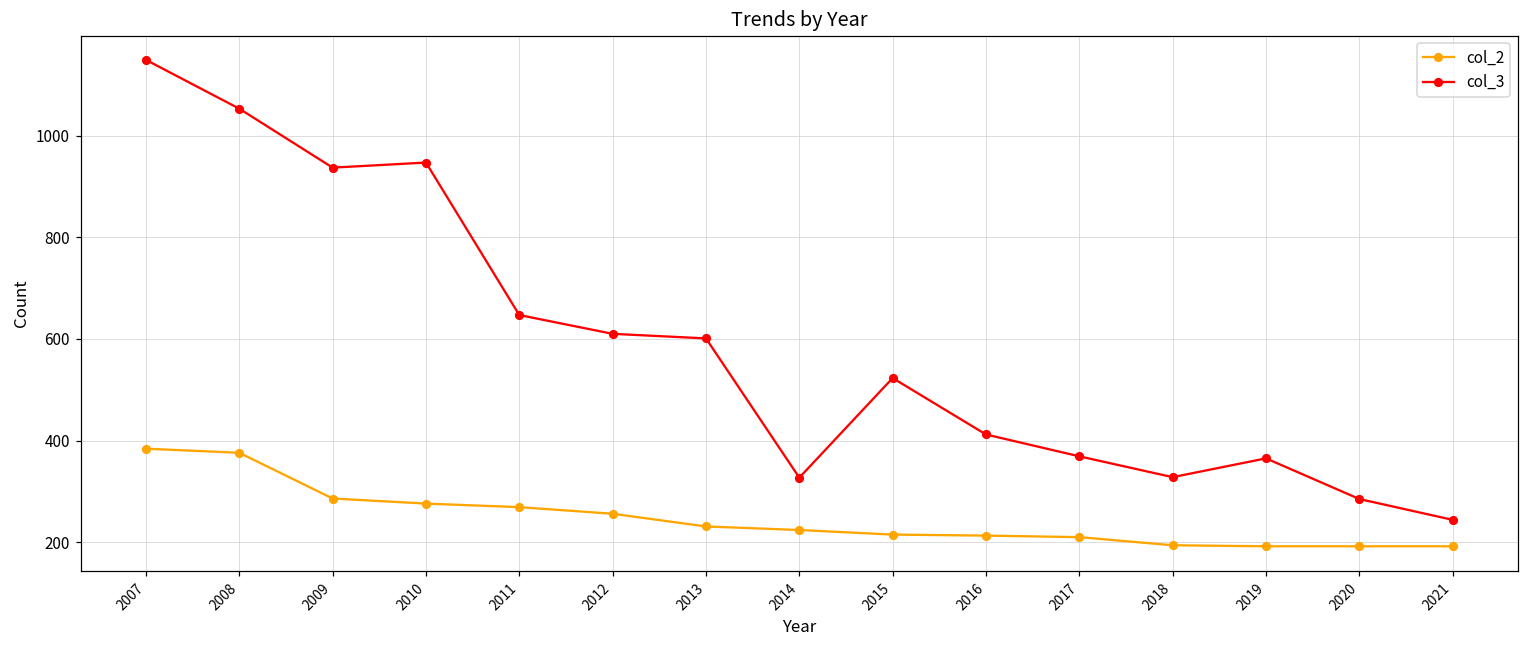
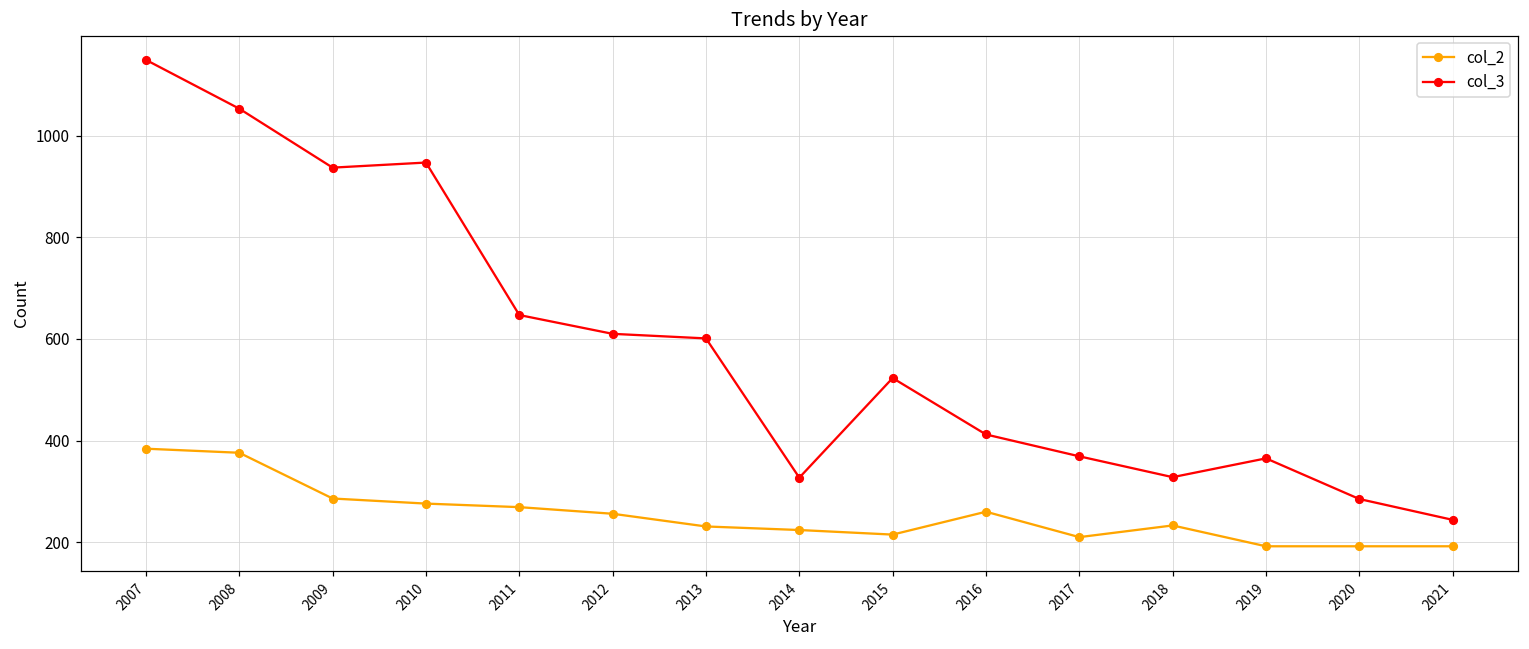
  {
    "col_2": {
      "2007": 380,
      "2008": 380,
      "2009": 290,
      "2010": 280,
      "2011": 270,
      "2012": 260,
      "2013": 230,
      "2014": 220,
      "2015": 220,
-     "2016": 210,
+     "2016": 260,
      "2017": 210,
-     "2018": 190,
+     "2018": 230,
      "2019": 190,
      "2020": 190,
      "2021": 190
    },
    "col_3": {
      "2007": 1150,
      "2008": 1050,
      "2009": 940,
      "2010": 950,
      "2011": 650,
      "2012": 610,
      "2013": 600,
      "2014": 330,
      "2015": 520,
      "2016": 410,
      "2017": 370,
      "2018": 330,
      "2019": 370,
      "2020": 290,
      "2021": 240
    }
  }
